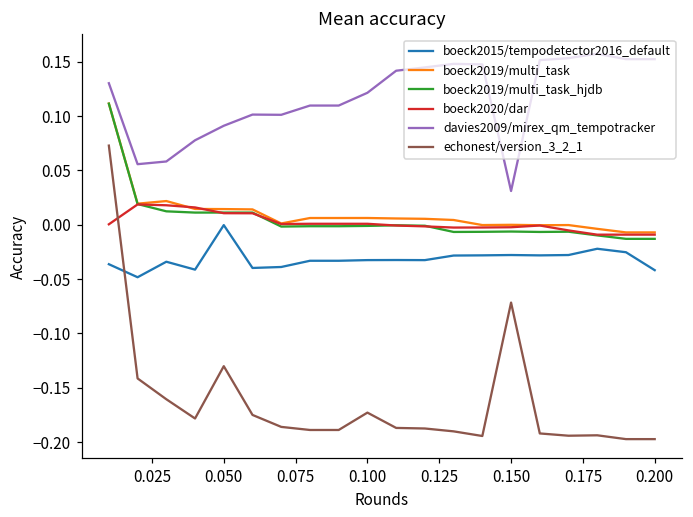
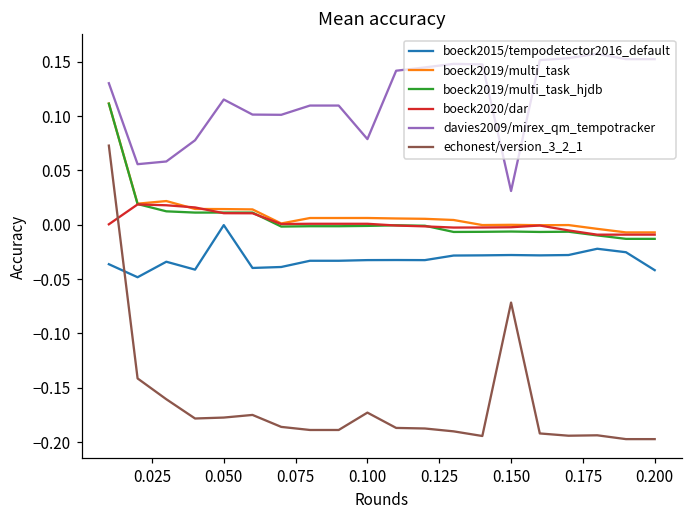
  {
    "boeck2015/tempodetector2016_default": {
      "0.050": 0.00,
      "0.100": -0.03,
      "0.150": -0.03,
      "0.200": -0.04
    },
    "boeck2019/multi_task": {
      "0.050": 0.01,
      "0.100": 0.01
    },
    "boeck2019/multi_task_hjdb": {
      "0.150": -0.01,
      "0.200": -0.01
    },
    "davies2009/mirex_qm_tempotracker": {
-     "0.050": 0.09,
-     "0.100": 0.12,
+     "0.050": 0.12,
+     "0.100": 0.08,
      "0.150": 0.03
    },
    "echonest/version_3_2_1": {
-     "0.050": -0.13,
+     "0.050": -0.18,
      "0.100": -0.17,
      "0.150": -0.07,
      "0.200": -0.20
    }
  }
